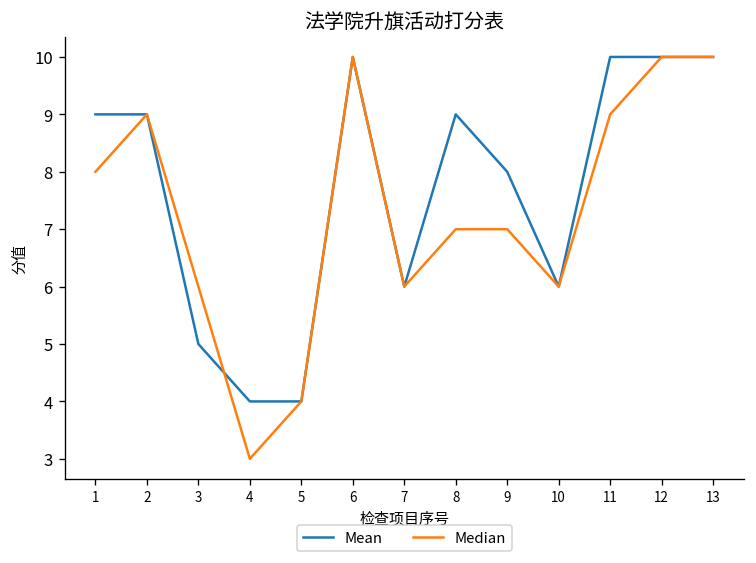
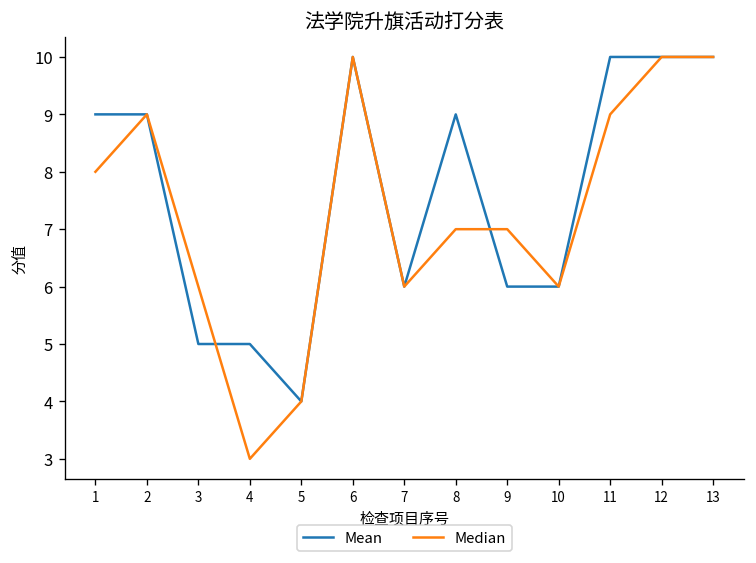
  {
    "Mean": {
      "1": 9,
      "3": 5,
-     "4": 4,
+     "4": 5,
      "8": 9,
-     "9": 8,
+     "9": 6,
      "11": 10
    },
    "Median": {
      "1": 8,
      "3": 6,
      "4": 3,
      "8": 7,
      "9": 7,
      "11": 9
    }
  }
